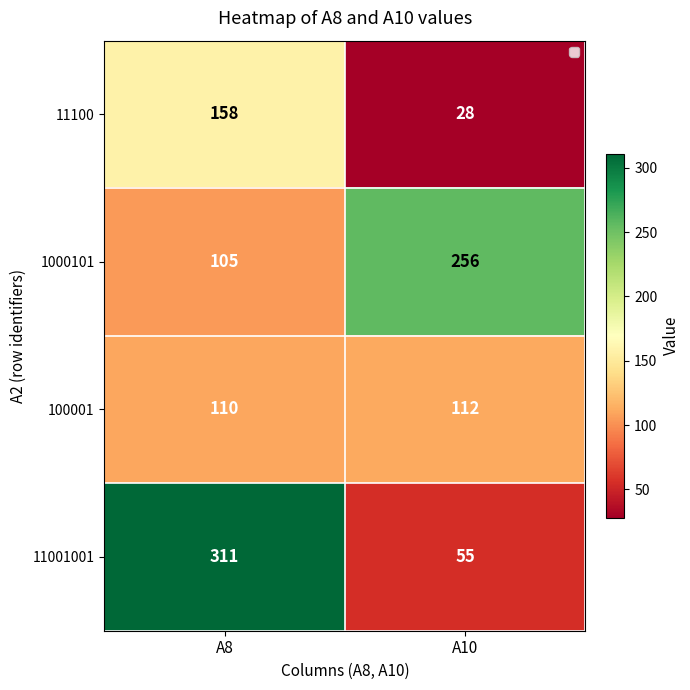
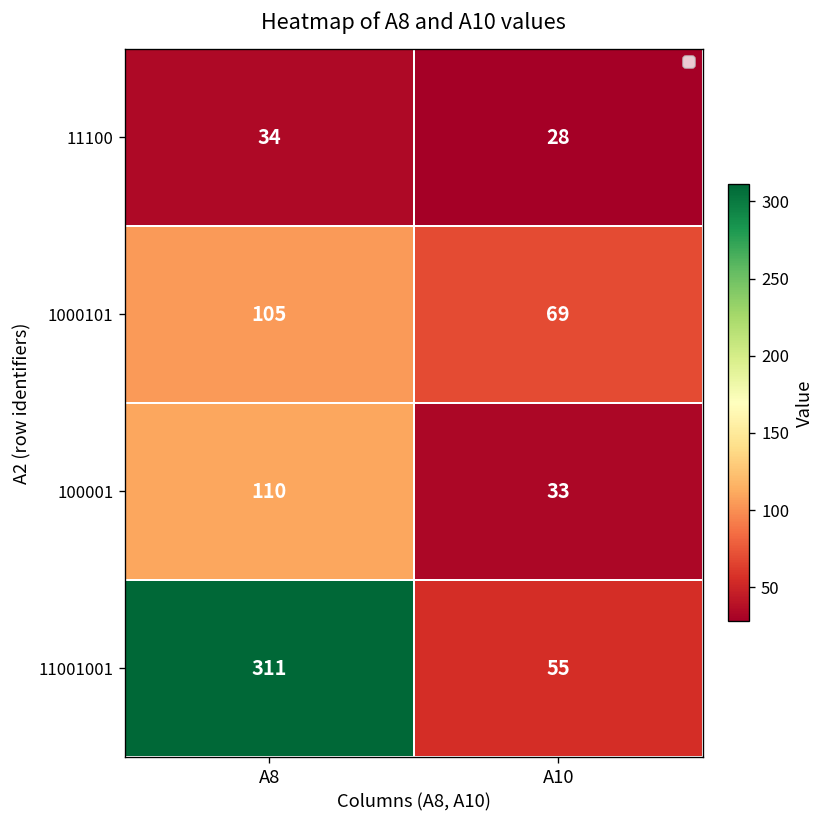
  {
    "11100": {
-     "A8": 158,
+     "A8": 34,
      "A10": 28
    },
    "1000101": {
      "A8": 105,
-     "A10": 256
+     "A10": 69
    },
    "100001": {
      "A8": 110,
-     "A10": 112
+     "A10": 33
    },
    "11001001": {
      "A8": 311,
      "A10": 55
    }
  }
